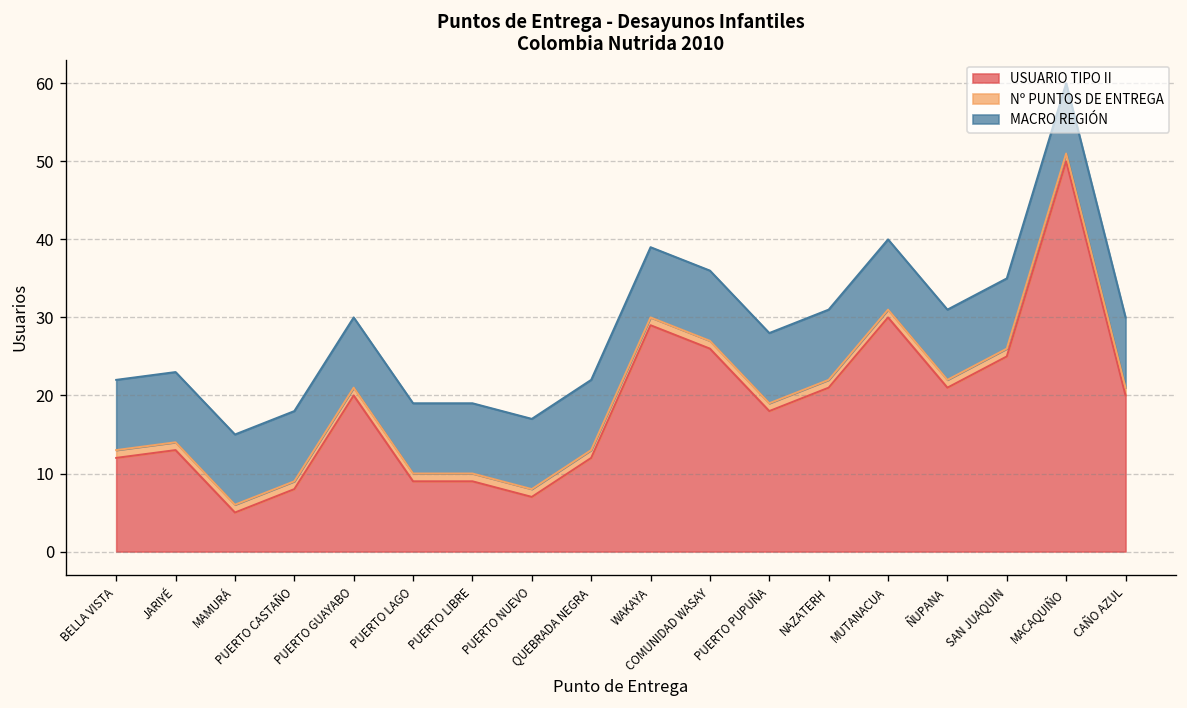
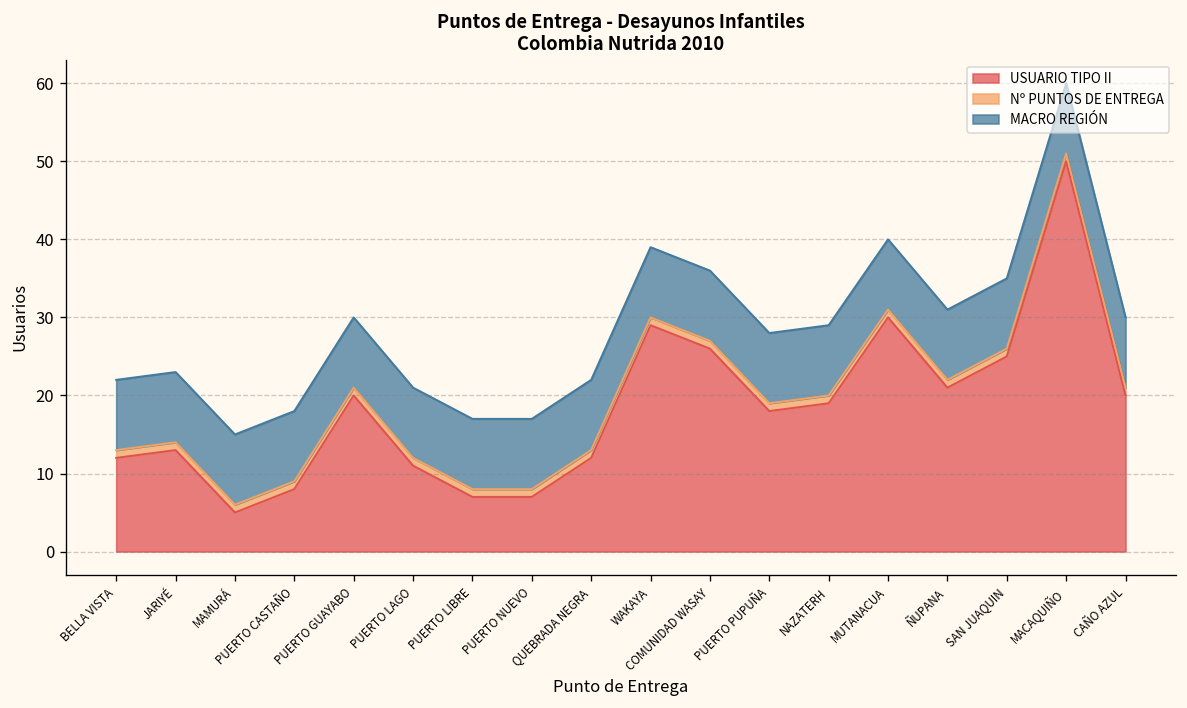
  {
    "USUARIO TIPO II": {
      "BELLA VISTA": 12,
      "JARIYÉ": 13,
      "MAMURÁ": 5,
      "PUERTO CASTAÑO": 8,
      "PUERTO GUAYABO": 20,
-     "PUERTO LAGO": 9,
-     "PUERTO LIBRE": 9,
+     "PUERTO LAGO": 11,
+     "PUERTO LIBRE": 7,
      "PUERTO NUEVO": 7,
      "QUEBRADA NEGRA": 12,
      "WAKAYA": 29,
      "COMUNIDAD WASAY": 26,
      "PUERTO PUPUÑA": 18,
-     "NAZATERH": 21,
+     "NAZATERH": 19,
      "MUTANACUA": 30,
      "ÑUPANA": 21,
      "SAN JUAQUIN": 25,
      "MACAQUIÑO": 50,
      "CAÑO AZUL": 20
    },
    "Nº PUNTOS DE ENTREGA": {
      "BELLA VISTA": 1,
      "JARIYÉ": 1,
      "MAMURÁ": 1,
      "PUERTO CASTAÑO": 1,
      "PUERTO GUAYABO": 1,
      "PUERTO LAGO": 1,
      "PUERTO LIBRE": 1,
      "PUERTO NUEVO": 1,
      "QUEBRADA NEGRA": 1,
      "WAKAYA": 1,
      "COMUNIDAD WASAY": 1,
      "PUERTO PUPUÑA": 1,
      "NAZATERH": 1,
      "MUTANACUA": 1,
      "ÑUPANA": 1,
      "SAN JUAQUIN": 1,
      "MACAQUIÑO": 1,
      "CAÑO AZUL": 1
    },
    "MACRO REGIÓN": {
      "BELLA VISTA": 9,
      "JARIYÉ": 9,
      "MAMURÁ": 9,
      "PUERTO CASTAÑO": 9,
      "PUERTO GUAYABO": 9,
      "PUERTO LAGO": 9,
      "PUERTO LIBRE": 9,
      "PUERTO NUEVO": 9,
      "QUEBRADA NEGRA": 9,
      "WAKAYA": 9,
      "COMUNIDAD WASAY": 9,
      "PUERTO PUPUÑA": 9,
      "NAZATERH": 9,
      "MUTANACUA": 9,
      "ÑUPANA": 9,
      "SAN JUAQUIN": 9,
      "CAÑO AZUL": 9
    }
  }
